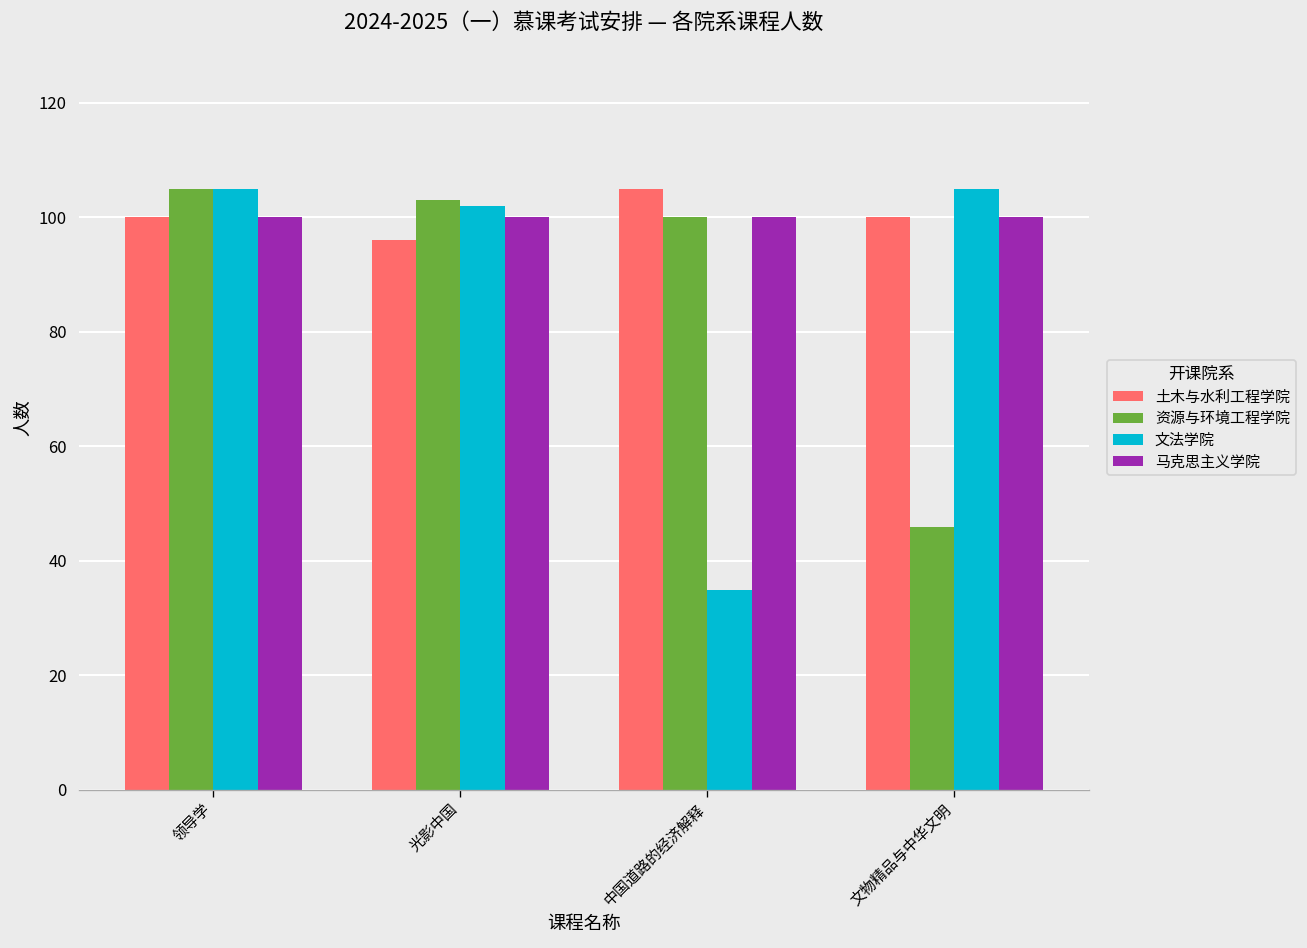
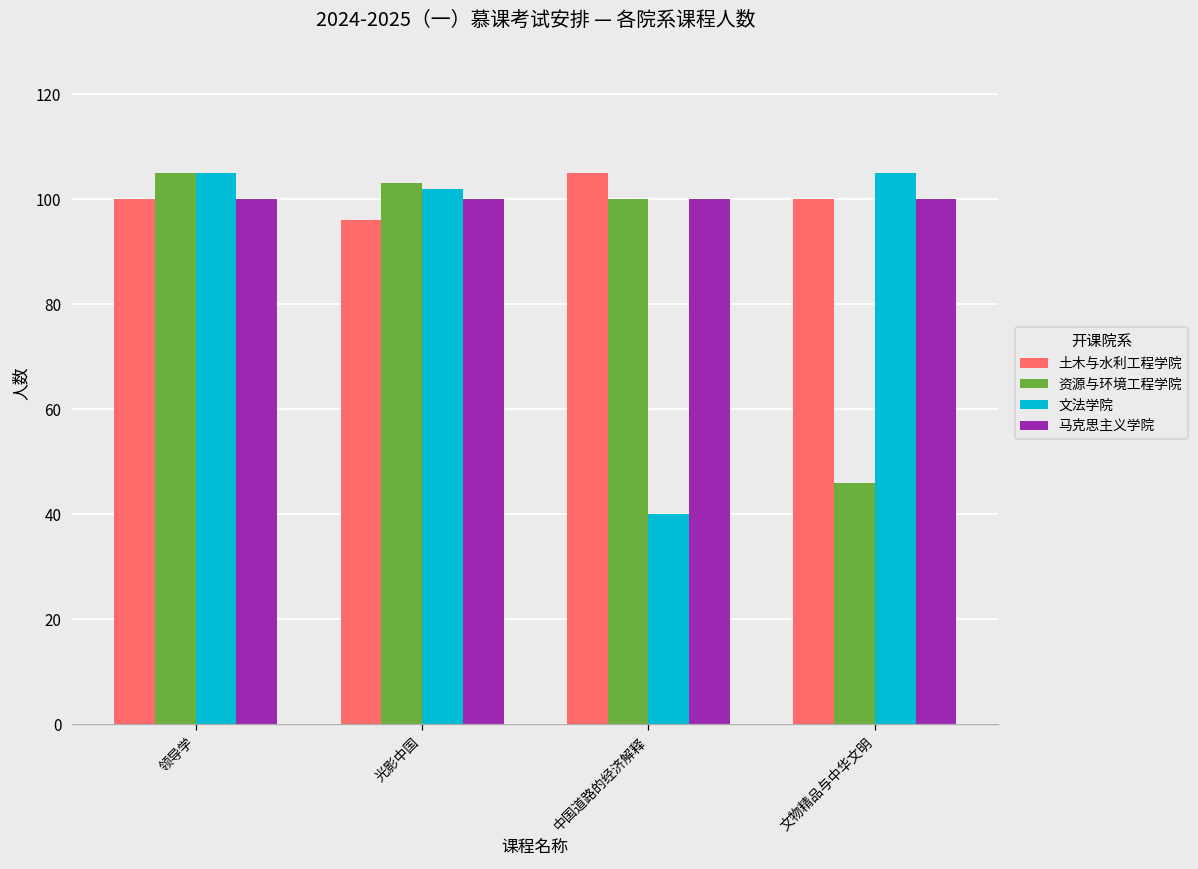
  {
    "土木与水利工程学院": {
      "领导学": 100,
      "光影中国": 96,
      "中国道路的经济解释": 105,
      "文物精品与中华文明": 100
    },
    "资源与环境工程学院": {
      "领导学": 105,
      "光影中国": 103,
      "中国道路的经济解释": 100,
      "文物精品与中华文明": 46
    },
    "文法学院": {
      "领导学": 105,
      "光影中国": 102,
-     "中国道路的经济解释": 35,
+     "中国道路的经济解释": 40,
      "文物精品与中华文明": 105
    },
    "马克思主义学院": {
      "领导学": 100,
      "光影中国": 100,
      "中国道路的经济解释": 100,
      "文物精品与中华文明": 100
    }
  }
